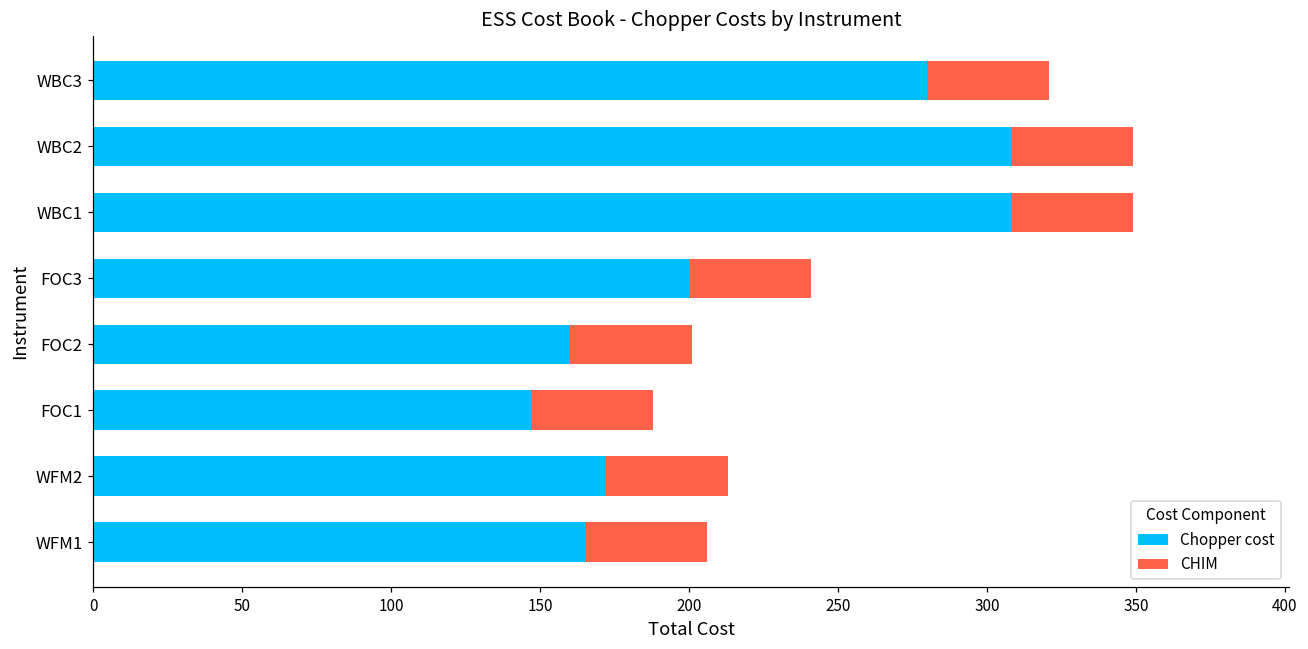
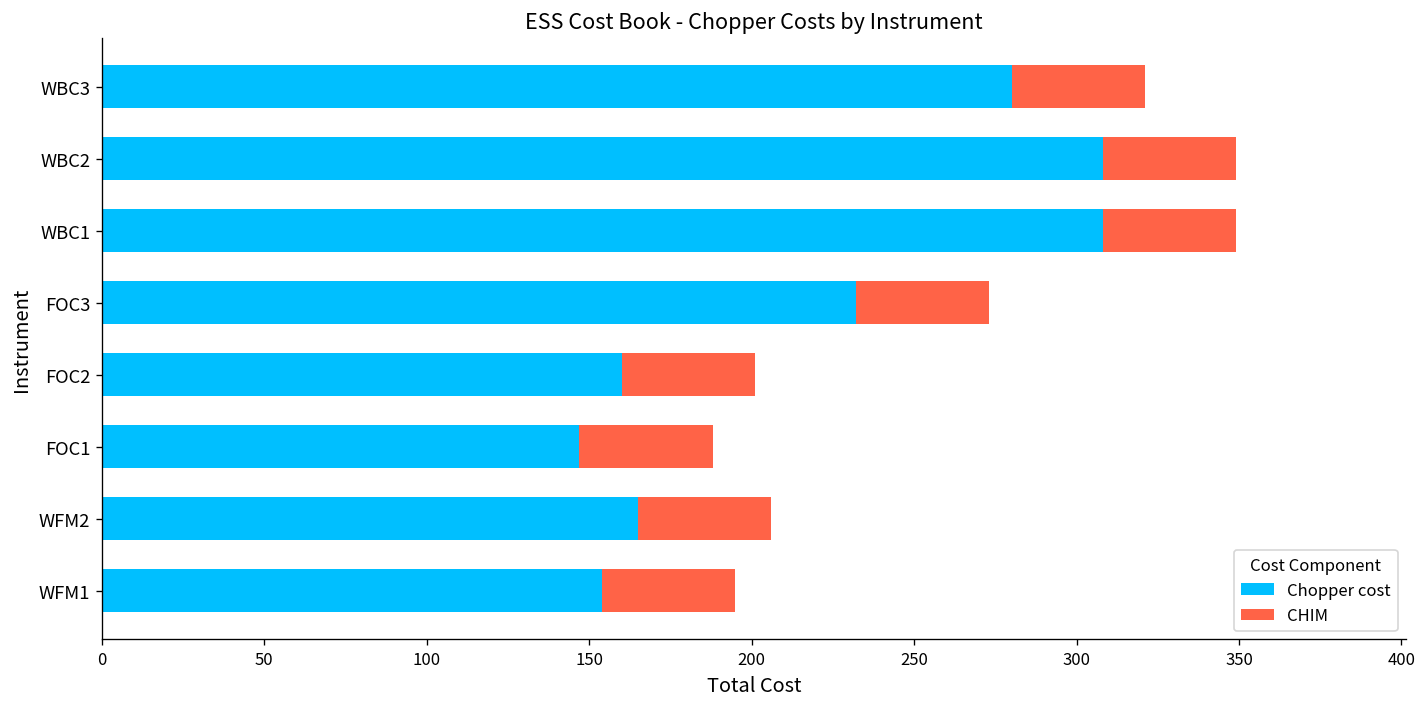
  {
    "Chopper cost": {
      "WBC3": 280,
      "WBC2": 308,
      "WBC1": 308,
-     "FOC3": 200,
+     "FOC3": 232,
      "FOC2": 160,
      "FOC1": 147,
-     "WFM2": 172,
-     "WFM1": 165
+     "WFM2": 165,
+     "WFM1": 154
    },
    "CHIM": {
      "WBC3": 41,
      "WBC2": 41,
      "WBC1": 41,
      "FOC3": 41,
      "FOC2": 41,
      "FOC1": 41,
      "WFM2": 41,
      "WFM1": 41
    }
  }
